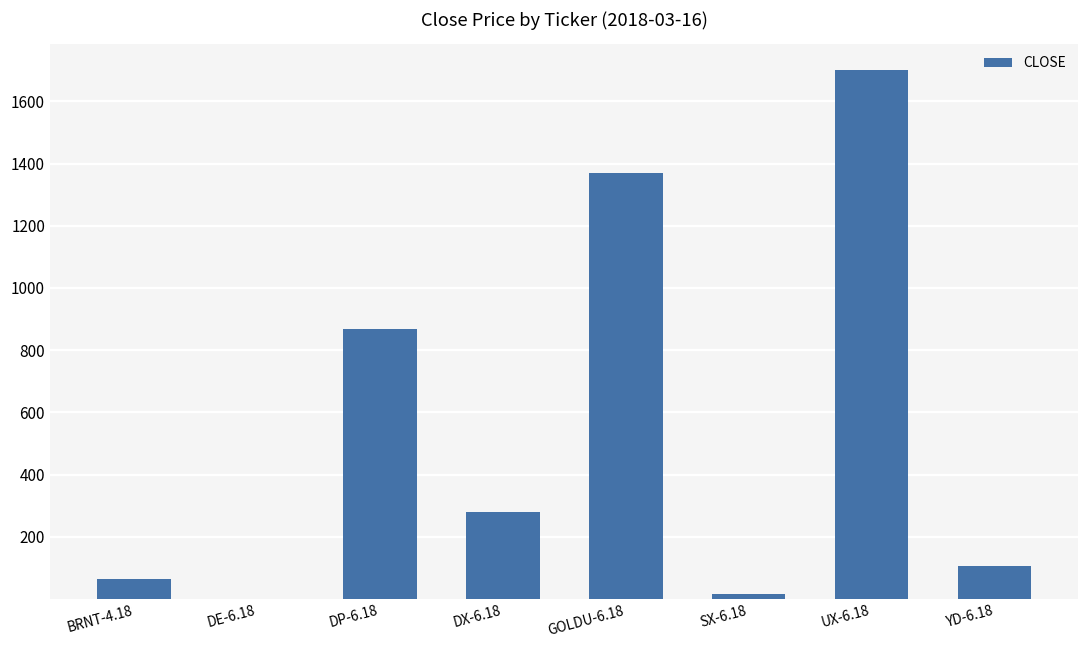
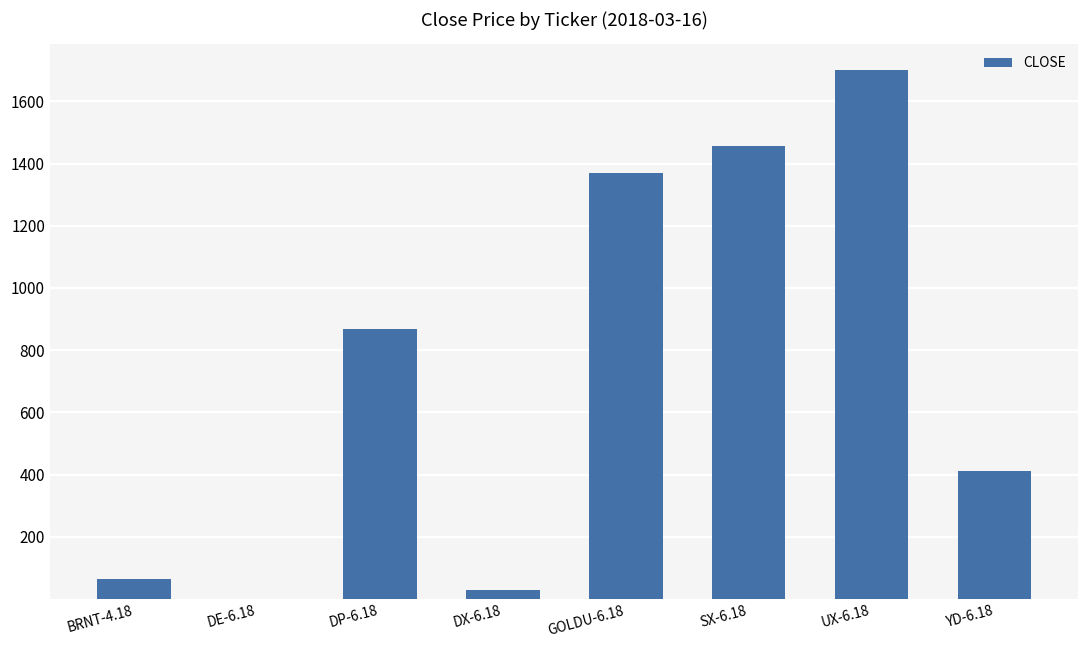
  {
    "BRNT-4.18": 70,
    "DP-6.18": 870,
-   "DX-6.18": 280,
+   "DX-6.18": 30,
    "GOLDU-6.18": 1370,
-   "SX-6.18": 20,
+   "SX-6.18": 1460,
    "UX-6.18": 1700,
-   "YD-6.18": 100
+   "YD-6.18": 410
  }
